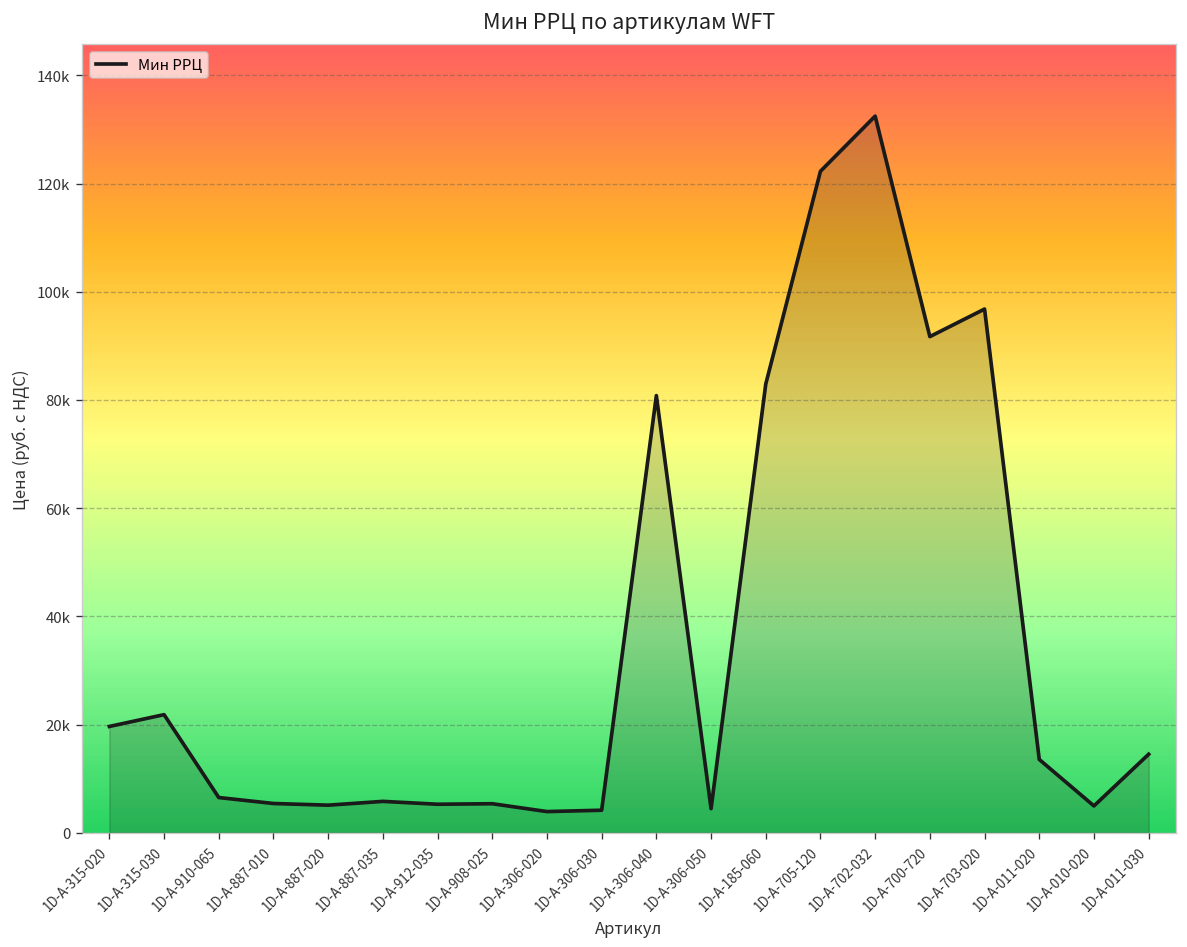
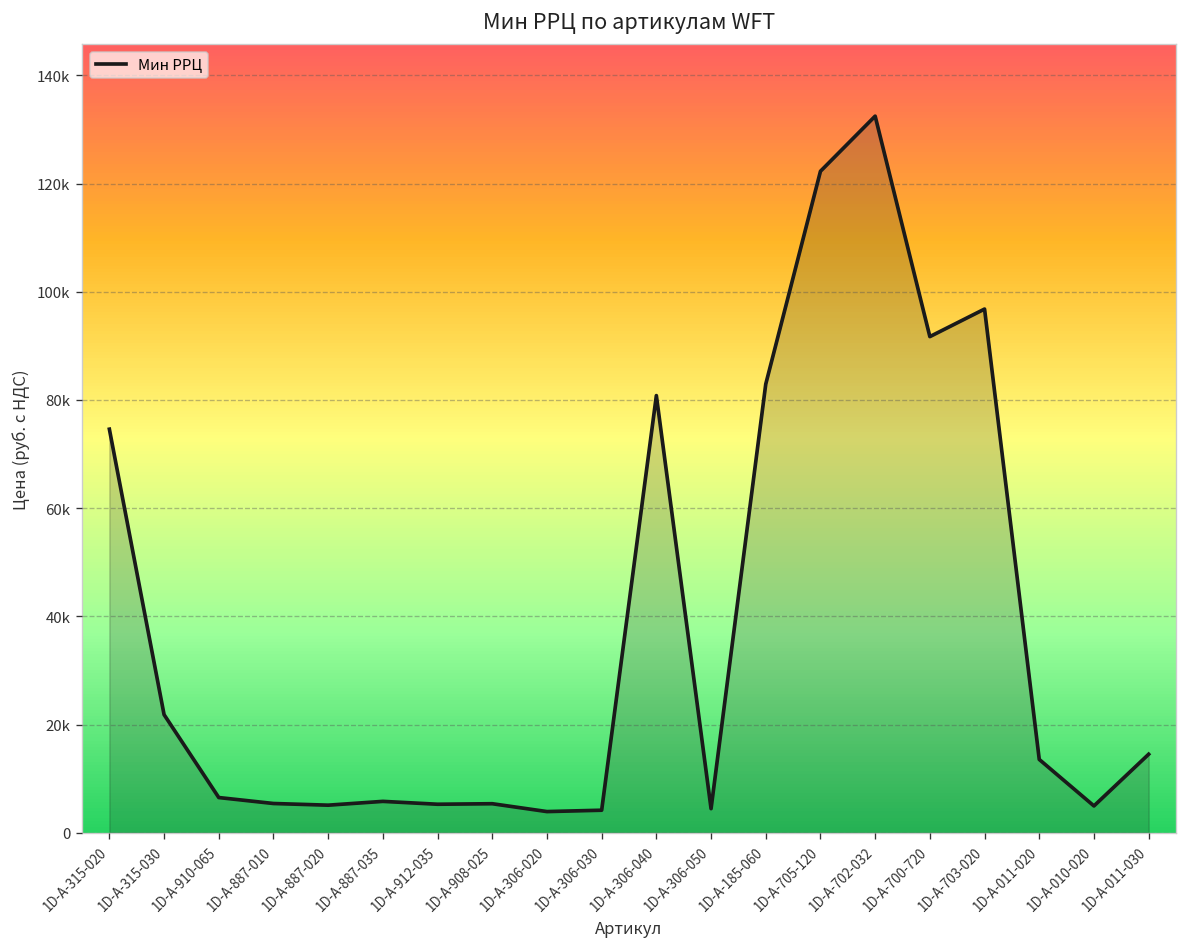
  {
-   "1D-A-315-020": 20000,
+   "1D-A-315-020": 75000,
    "1D-A-315-030": 22000,
    "1D-A-910-065": 7000,
    "1D-A-887-010": 5000,
    "1D-A-887-020": 5000,
    "1D-A-887-035": 6000,
    "1D-A-912-035": 5000,
    "1D-A-908-025": 5000,
    "1D-A-306-020": 4000,
    "1D-A-306-030": 4000,
    "1D-A-306-040": 81000,
    "1D-A-306-050": 4000,
    "1D-A-185-060": 83000,
    "1D-A-705-120": 122000,
    "1D-A-702-032": 132000,
    "1D-A-700-720": 92000,
    "1D-A-703-020": 97000,
    "1D-A-011-020": 14000,
    "1D-A-010-020": 5000,
    "1D-A-011-030": 15000
  }
